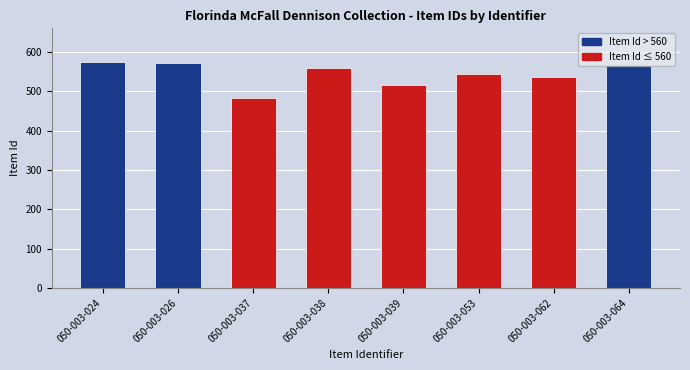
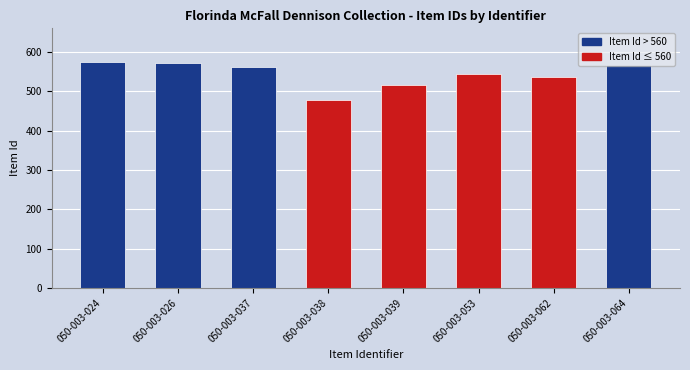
  {
    "050-003-024": 570,
    "050-003-026": 570,
-   "050-003-037": 480,
-   "050-003-038": 560,
+   "050-003-037": 560,
+   "050-003-038": 480,
    "050-003-039": 520,
    "050-003-053": 550,
    "050-003-062": 540
  }
